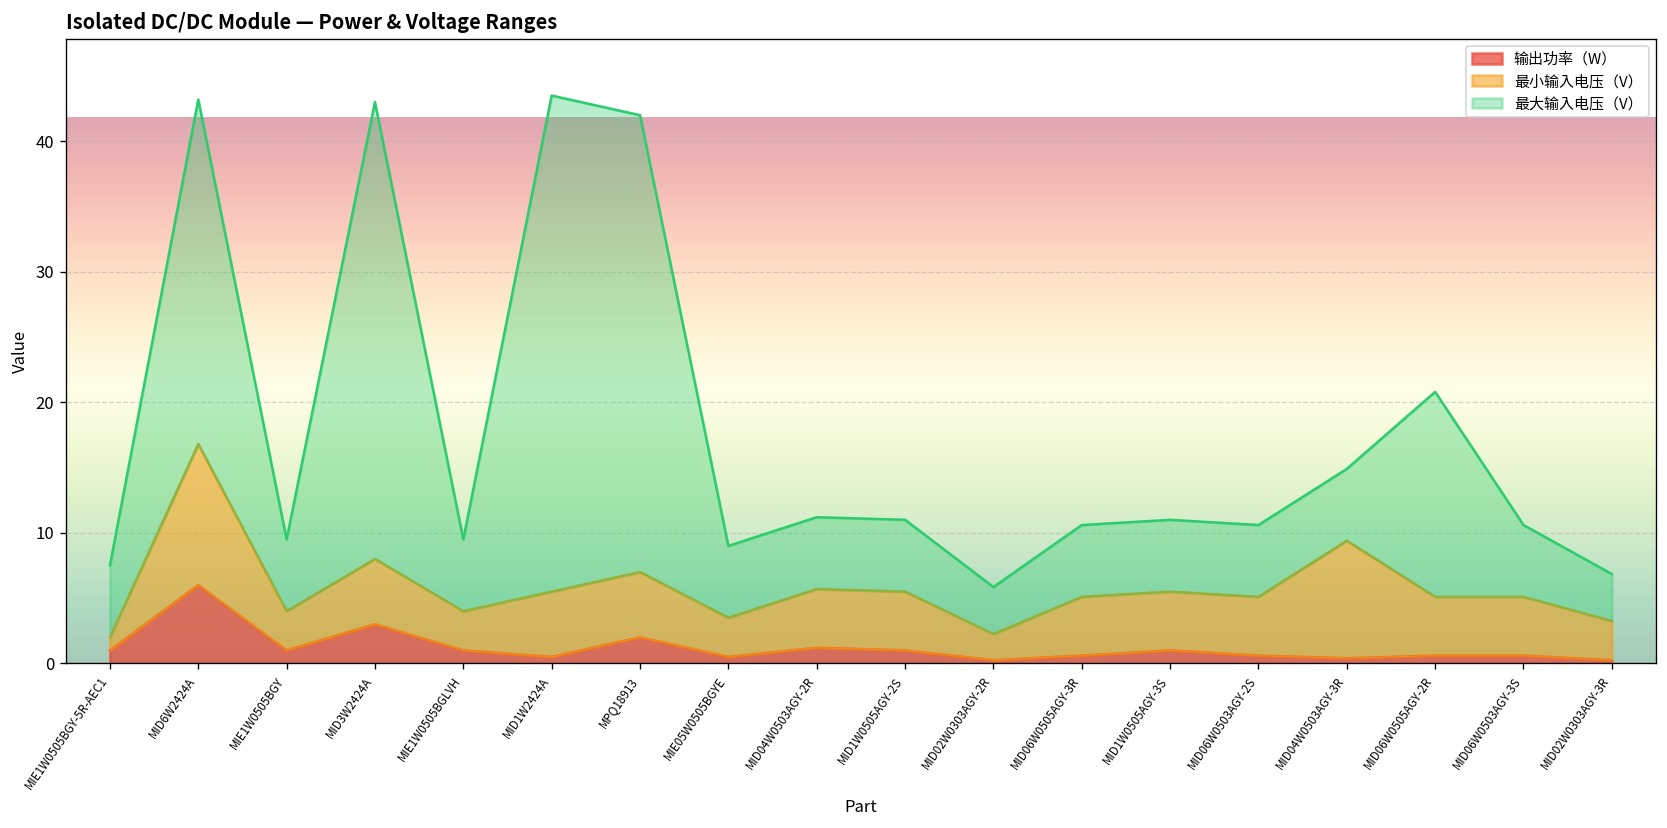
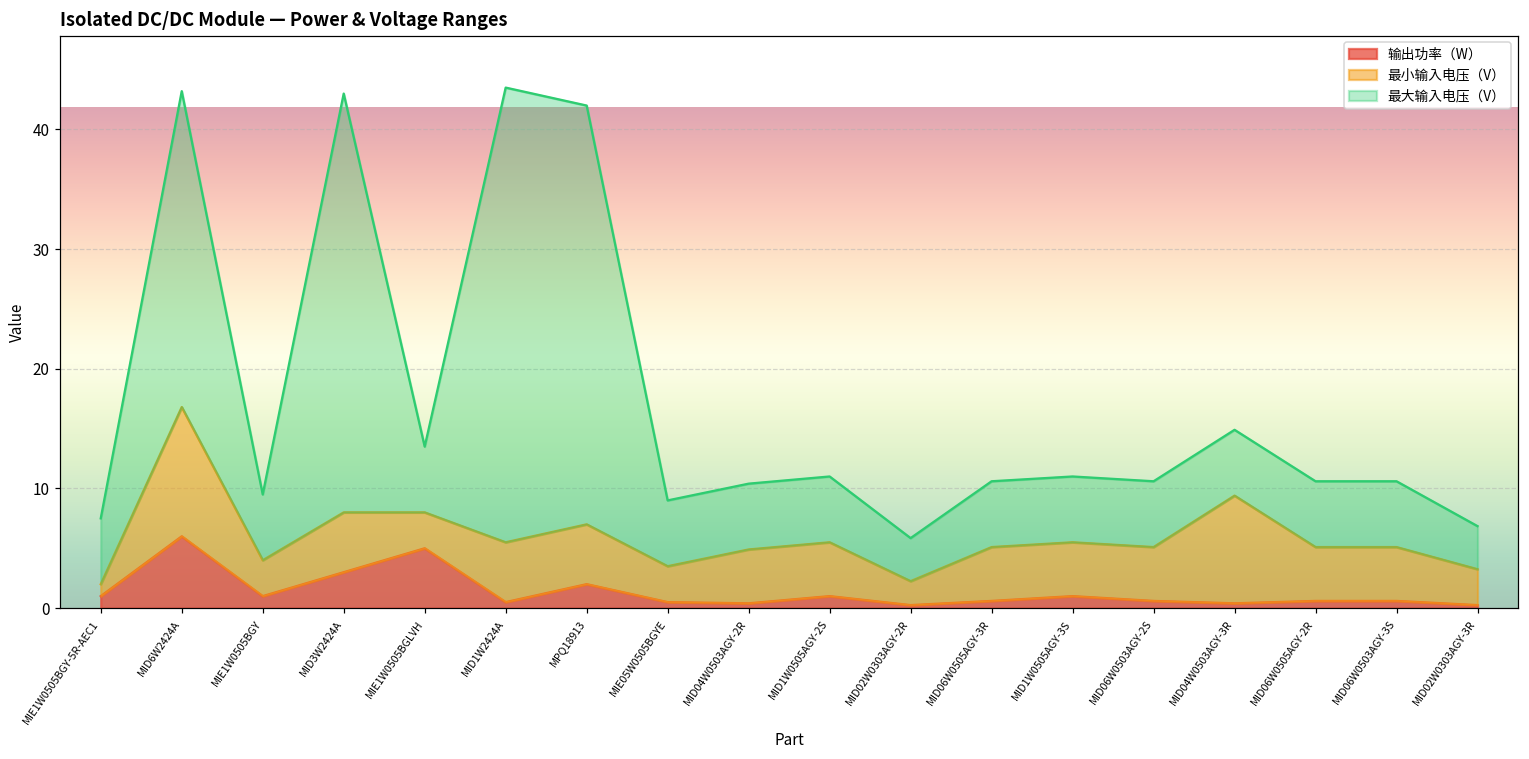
  {
    "输出功率（W）": {
      "MIE1W0505BGY-5R-AEC1": 1.0,
      "MID6W2424A": 6.0,
      "MIE1W0505BGY": 1.0,
      "MID3W2424A": 3.0,
-     "MIE1W0505BGLVH": 1,
+     "MIE1W0505BGLVH": 5,
      "MID1W2424A": 0.5,
      "MPQ18913": 2.0,
      "MIE05W0505BGYE": 0.5,
-     "MID04W0503AGY-2R": 1.2,
+     "MID04W0503AGY-2R": 0.4,
      "MID1W0505AGY-2S": 1.0,
      "MID02W0303AGY-2R": 0.3,
      "MID06W0505AGY-3R": 0.6,
      "MID1W0505AGY-3S": 1.0,
      "MID06W0503AGY-2S": 0.6,
      "MID04W0503AGY-3R": 0.4,
      "MID06W0505AGY-2R": 0.6,
      "MID06W0503AGY-3S": 0.6,
      "MID02W0303AGY-3R": 0.3
    },
    "最小输入电压（V）": {
      "MIE1W0505BGY-5R-AEC1": 1.0,
      "MID6W2424A": 10.8,
      "MIE1W0505BGY": 3.0,
      "MID3W2424A": 5.0,
      "MIE1W0505BGLVH": 3.0,
      "MID1W2424A": 5.0,
      "MPQ18913": 5.0,
      "MIE05W0505BGYE": 3.0,
      "MID04W0503AGY-2R": 4.5,
      "MID1W0505AGY-2S": 4.5,
      "MID02W0303AGY-2R": 2.0,
      "MID06W0505AGY-3R": 4.5,
      "MID1W0505AGY-3S": 4.5,
      "MID06W0503AGY-2S": 4.5,
      "MID04W0503AGY-3R": 9.0,
      "MID06W0505AGY-2R": 4.5,
      "MID06W0503AGY-3S": 4.5,
      "MID02W0303AGY-3R": 3.0
    },
    "最大输入电压（V）": {
      "MIE1W0505BGY-5R-AEC1": 5.5,
      "MID6W2424A": 26.4,
      "MIE1W0505BGY": 5.5,
      "MID3W2424A": 35.0,
      "MIE1W0505BGLVH": 5.5,
      "MID1W2424A": 38.0,
      "MPQ18913": 35.0,
      "MIE05W0505BGYE": 5.5,
      "MID04W0503AGY-2R": 5.5,
      "MID1W0505AGY-2S": 5.5,
      "MID02W0303AGY-2R": 3.6,
      "MID06W0505AGY-3R": 5.5,
      "MID1W0505AGY-3S": 5.5,
      "MID06W0503AGY-2S": 5.5,
      "MID04W0503AGY-3R": 5.5,
-     "MID06W0505AGY-2R": 15.7,
+     "MID06W0505AGY-2R": 5.5,
      "MID06W0503AGY-3S": 5.5,
      "MID02W0303AGY-3R": 3.6
    }
  }
